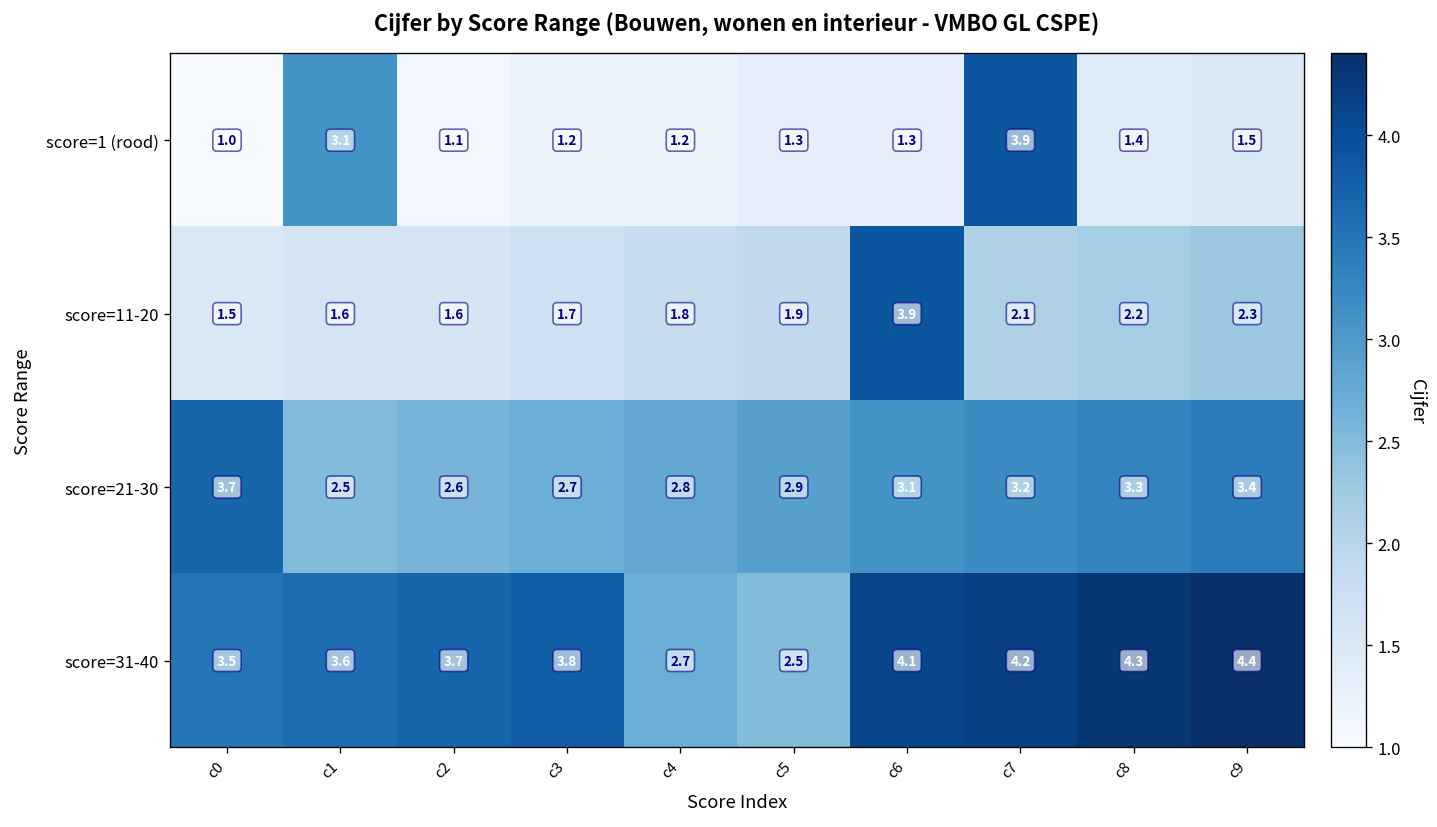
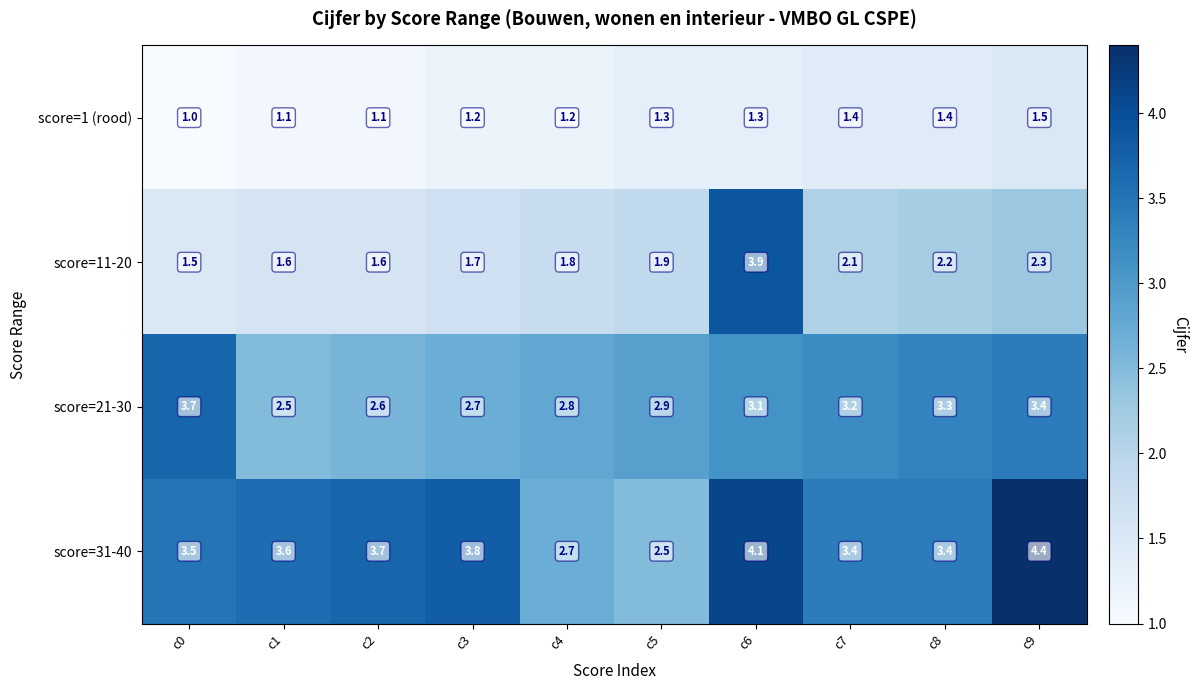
  {
    "score=1 (rood)": {
-     "c1": 3.1,
-     "c7": 3.9
+     "c1": 1.1,
+     "c7": 1.4
    },
    "score=31-40": {
-     "c7": 4.2,
-     "c8": 4.3
+     "c7": 3.4,
+     "c8": 3.4
    }
  }
